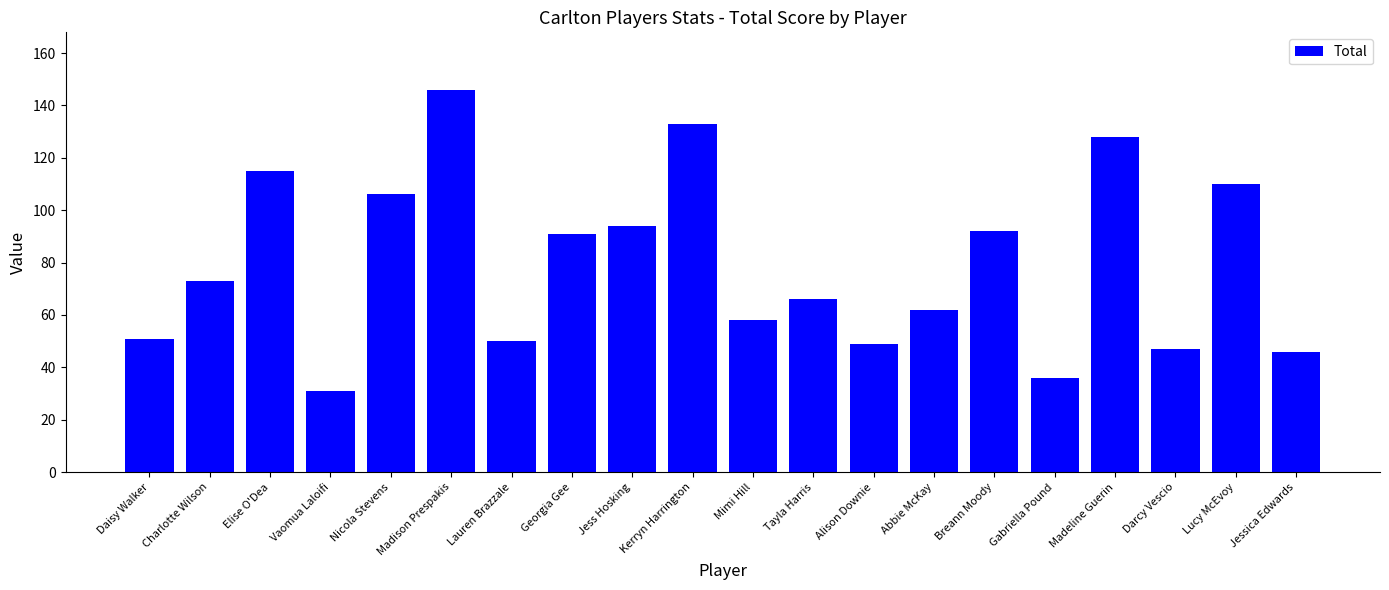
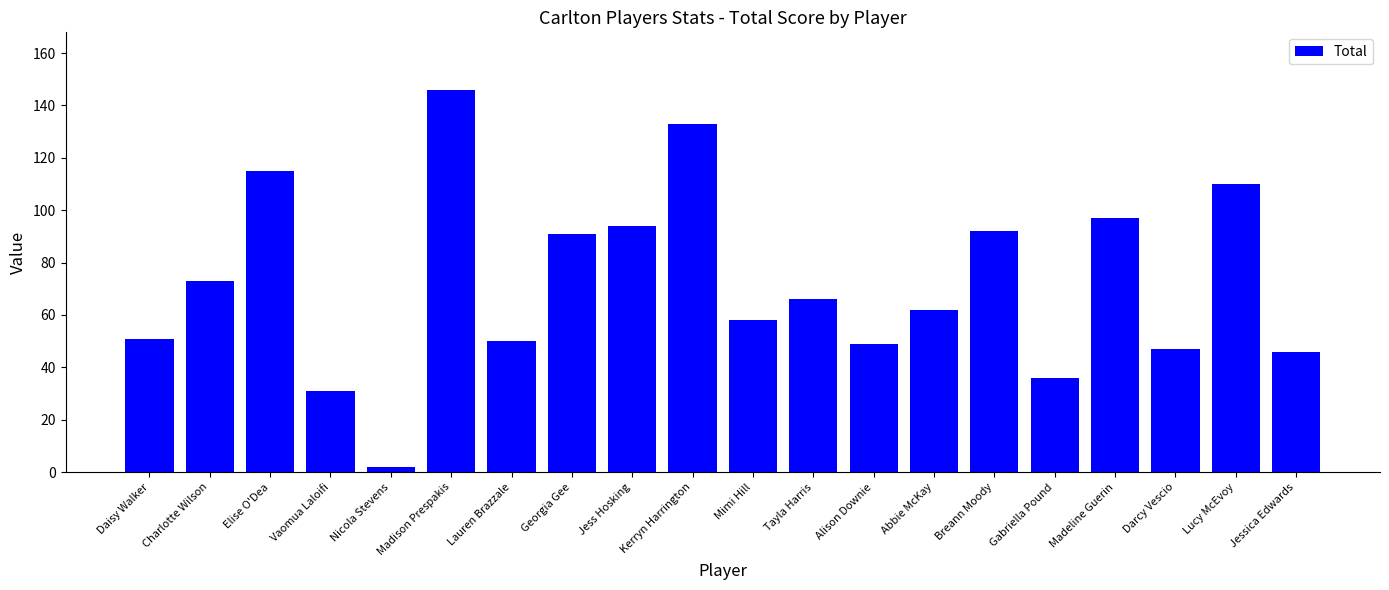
  {
    "Daisy Walker": 51,
    "Charlotte Wilson": 73,
    "Elise O'Dea": 115,
    "Vaomua Laloifi": 31,
-   "Nicola Stevens": 106,
+   "Nicola Stevens": 2,
    "Madison Prespakis": 146,
    "Lauren Brazzale": 50,
    "Georgia Gee": 91,
    "Jess Hosking": 94,
    "Kerryn Harrington": 133,
    "Mimi Hill": 58,
    "Tayla Harris": 66,
    "Alison Downie": 49,
    "Abbie McKay": 62,
    "Breann Moody": 92,
    "Gabriella Pound": 36,
-   "Madeline Guerin": 128,
+   "Madeline Guerin": 97,
    "Darcy Vescio": 47,
    "Lucy McEvoy": 110,
    "Jessica Edwards": 46
  }
